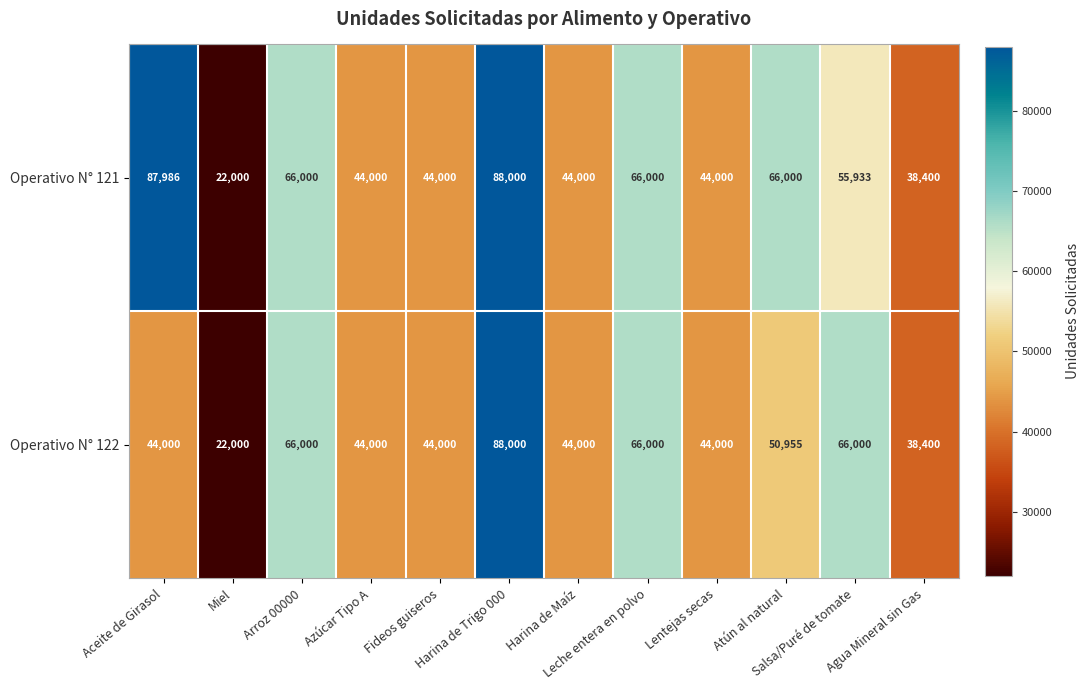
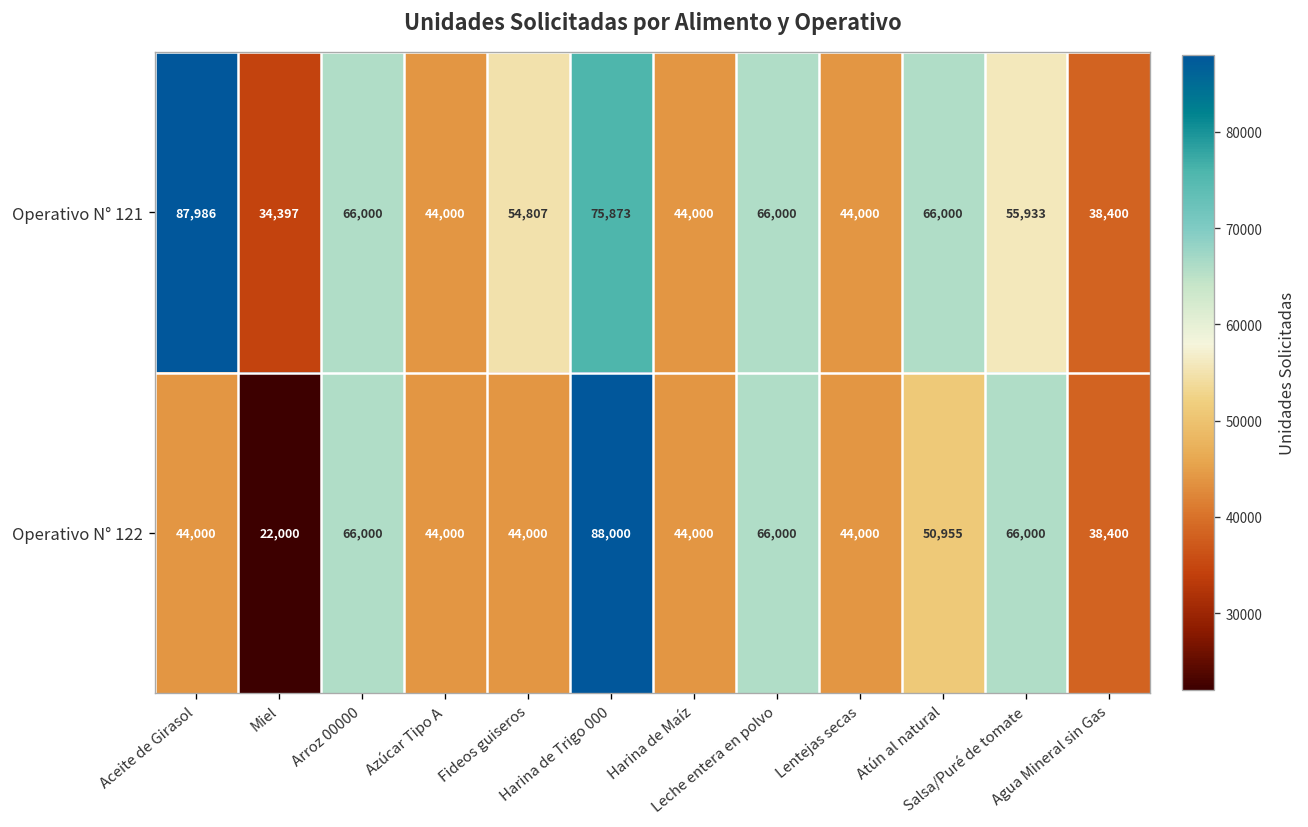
  {
    "Operativo N° 121": {
      "Aceite de Girasol": "87,986",
-     "Miel": "22,000",
+     "Miel": "34,397",
      "Arroz 00000": "66,000",
      "Azúcar Tipo A": "44,000",
-     "Fideos guiseros": "44,000",
-     "Harina de Trigo 000": "88,000",
+     "Fideos guiseros": "54,807",
+     "Harina de Trigo 000": "75,873",
      "Harina de Maíz": "44,000",
      "Leche entera en polvo": "66,000",
      "Lentejas secas": "44,000",
      "Atún al natural": "66,000",
      "Salsa/Puré de tomate": "55,933",
      "Agua Mineral sin Gas": "38,400"
    },
    "Operativo N° 122": {
      "Aceite de Girasol": "44,000",
      "Miel": "22,000",
      "Arroz 00000": "66,000",
      "Azúcar Tipo A": "44,000",
      "Fideos guiseros": "44,000",
      "Harina de Trigo 000": "88,000",
      "Harina de Maíz": "44,000",
      "Leche entera en polvo": "66,000",
      "Lentejas secas": "44,000",
      "Atún al natural": "50,955",
      "Salsa/Puré de tomate": "66,000",
      "Agua Mineral sin Gas": "38,400"
    }
  }
